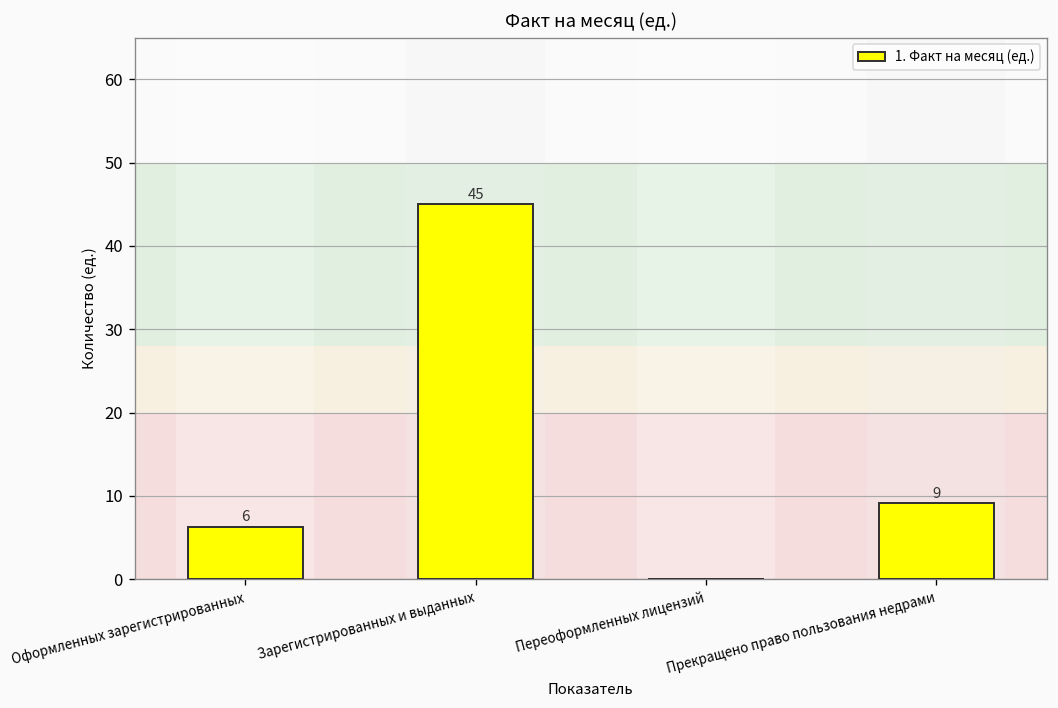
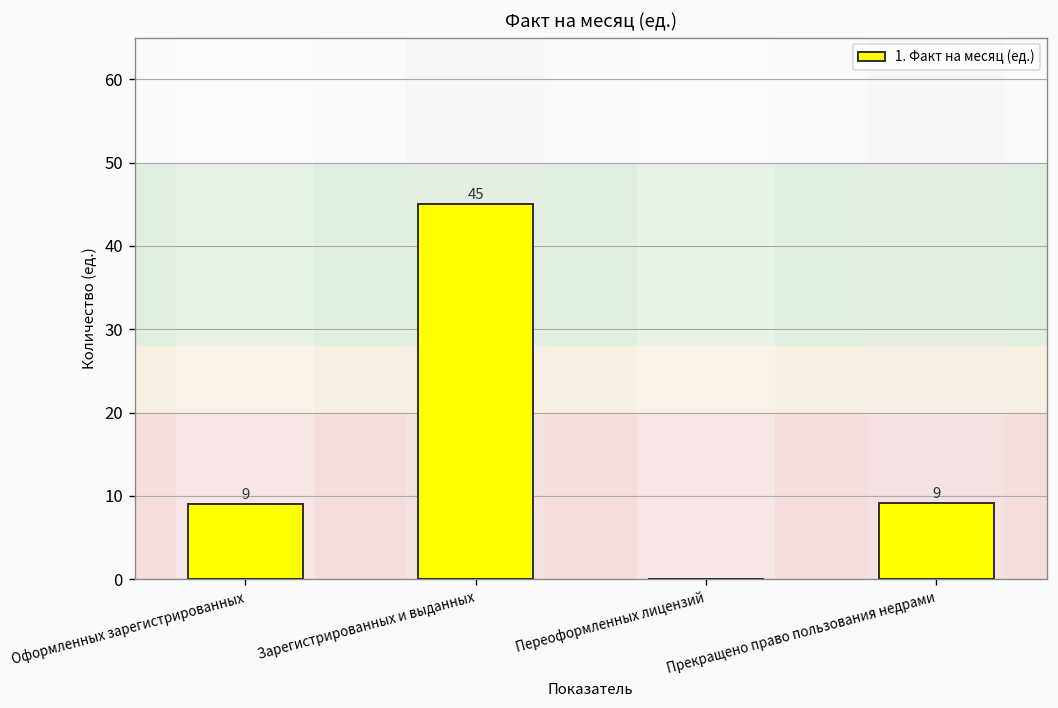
  {
-   "Оформленных зарегистрированных": 6,
+   "Оформленных зарегистрированных": 9,
    "Зарегистрированных и выданных": 45,
    "Прекращено право пользования недрами": 9
  }
